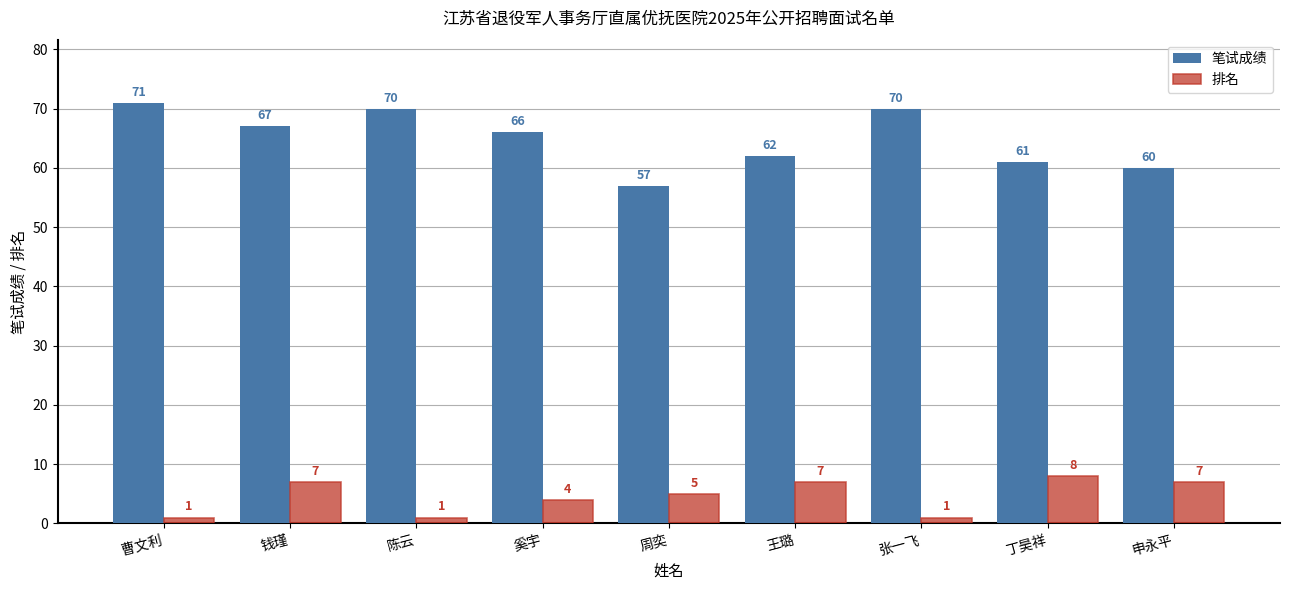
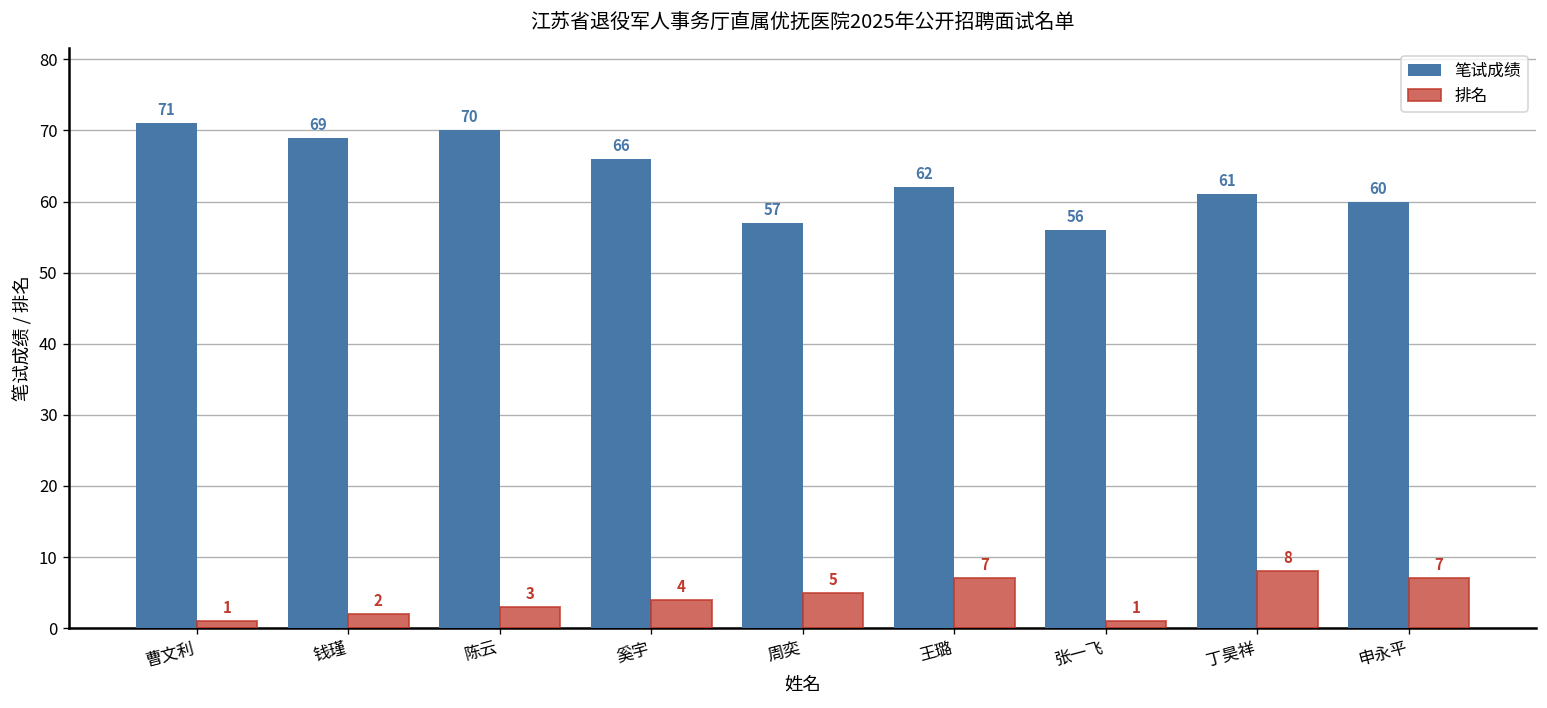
  {
    "笔试成绩": {
      "曹文利": 71,
-     "钱瑾": 67,
+     "钱瑾": 69,
      "陈云": 70,
      "奚宇": 66,
      "周奕": 57,
      "王璐": 62,
-     "张一飞": 70,
+     "张一飞": 56,
      "丁昊祥": 61,
      "申永平": 60
    },
    "排名": {
      "曹文利": 1,
-     "钱瑾": 7,
-     "陈云": 1,
+     "钱瑾": 2,
+     "陈云": 3,
      "奚宇": 4,
      "周奕": 5,
      "王璐": 7,
      "张一飞": 1,
      "丁昊祥": 8,
      "申永平": 7
    }
  }
